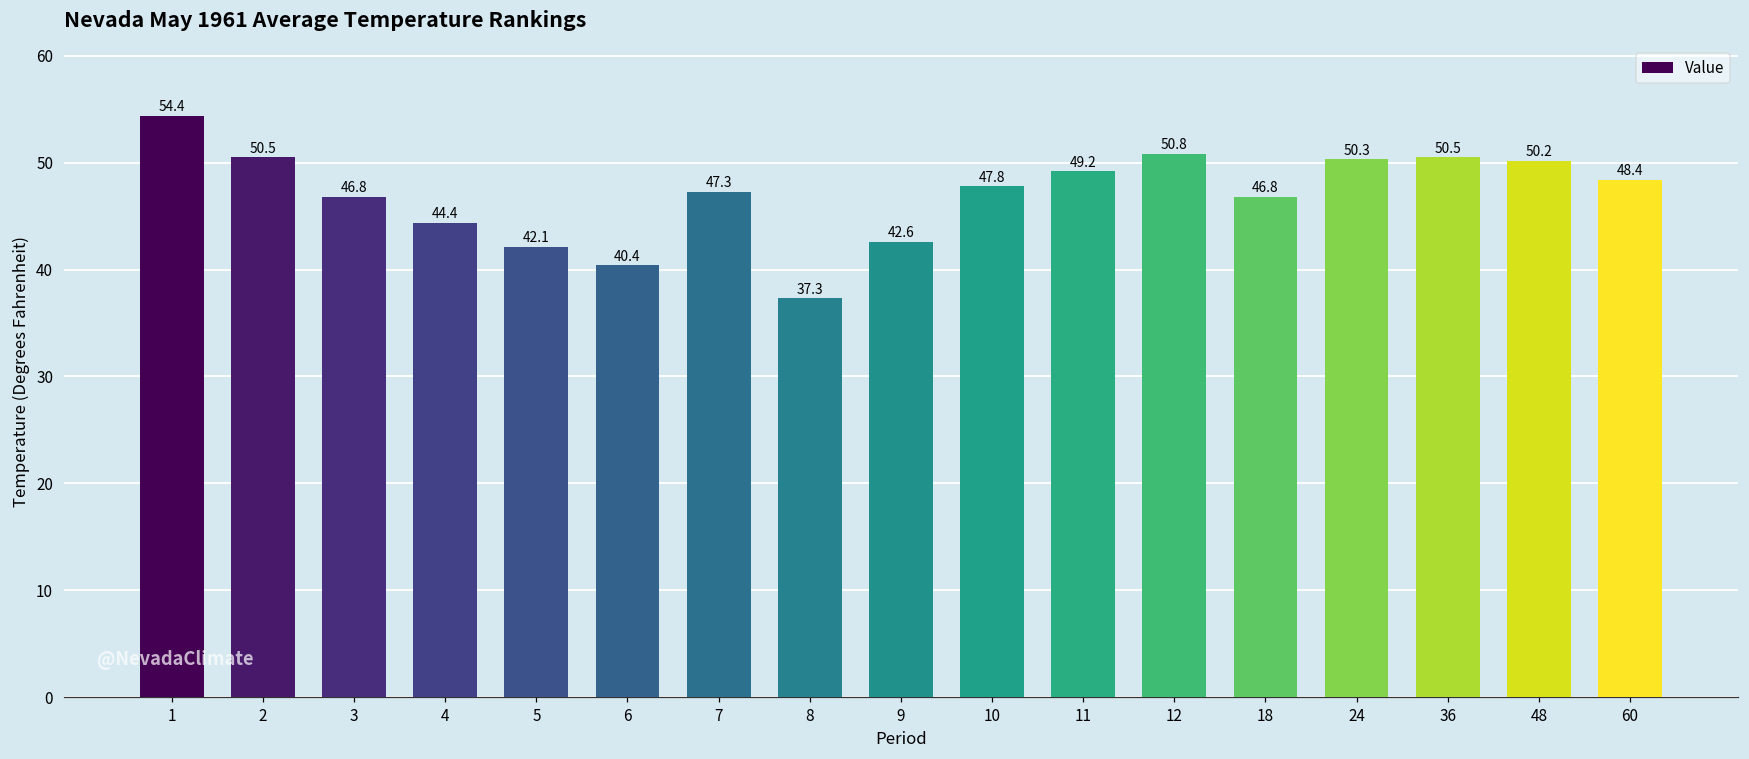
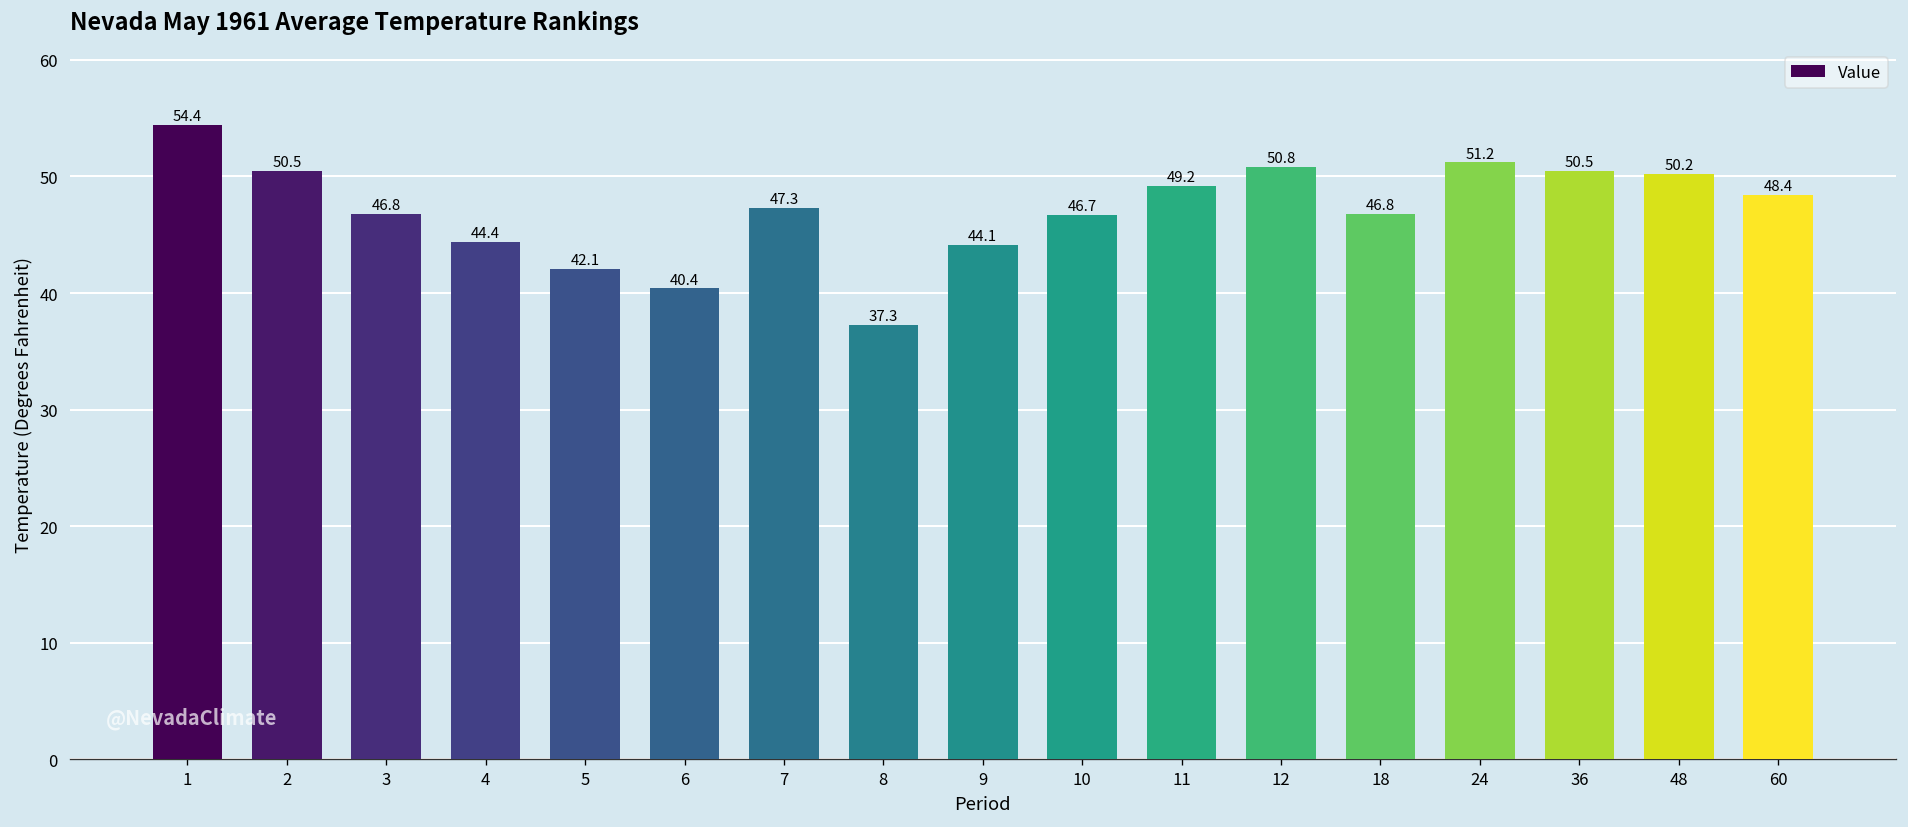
  {
    "1": 54.4,
    "2": 50.5,
    "3": 46.8,
    "4": 44.4,
    "5": 42.1,
    "6": 40.4,
    "7": 47.3,
    "8": 37.3,
-   "9": 42.6,
-   "10": 47.8,
+   "9": 44.1,
+   "10": 46.7,
    "11": 49.2,
    "12": 50.8,
    "18": 46.8,
-   "24": 50.3,
+   "24": 51.2,
    "36": 50.5,
    "48": 50.2,
    "60": 48.4
  }
